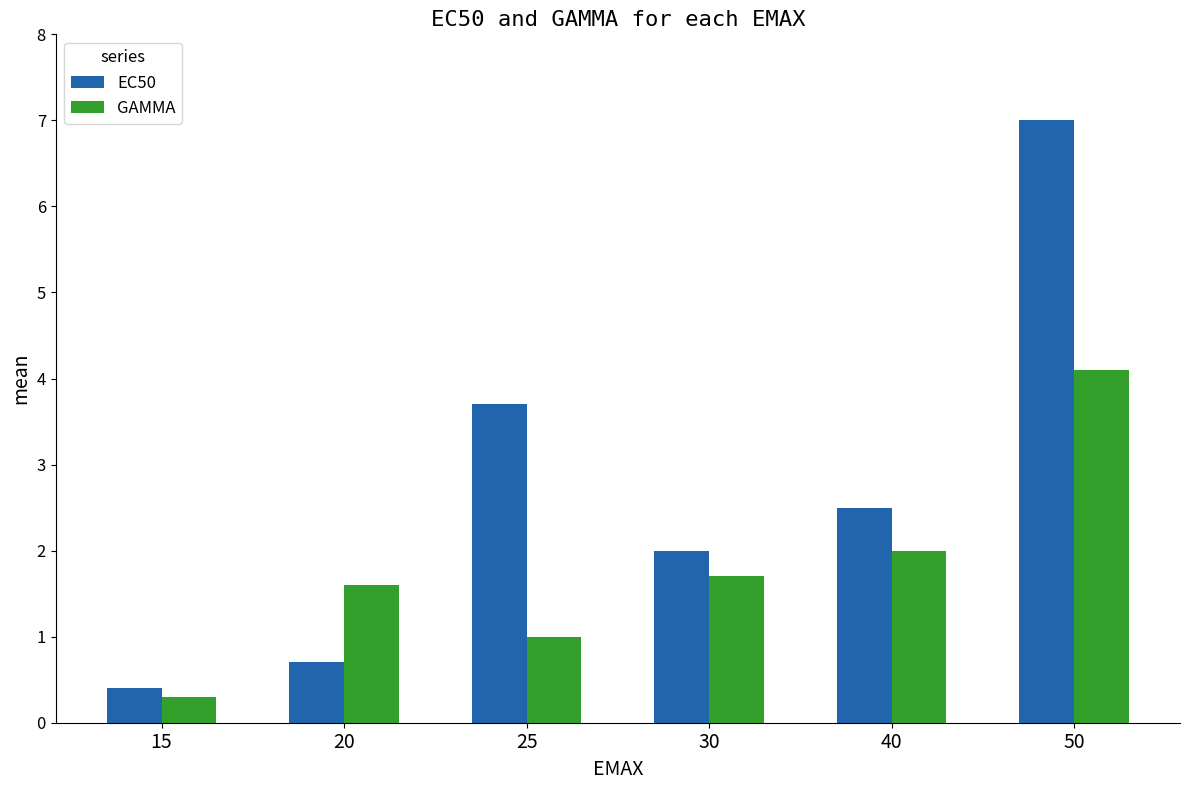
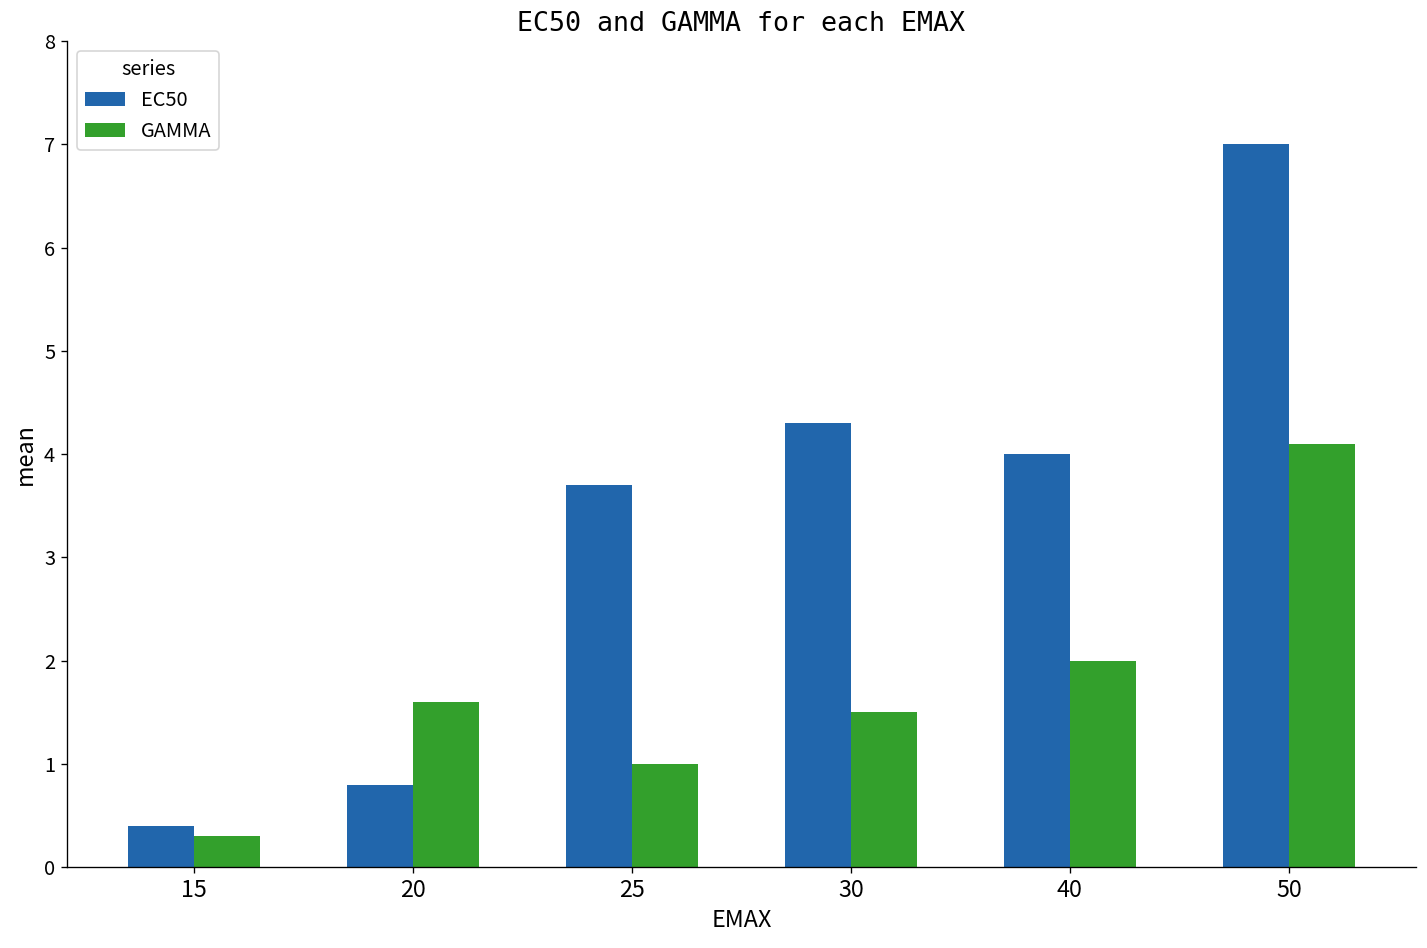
  {
    "EC50": {
      "15": 0.4,
-     "20": 0.7,
+     "20": 0.8,
      "25": 3.7,
-     "30": 2.0,
-     "40": 2.5,
+     "30": 4.3,
+     "40": 4.0,
      "50": 7.0
    },
    "GAMMA": {
      "15": 0.3,
      "20": 1.6,
      "25": 1.0,
-     "30": 1.7,
+     "30": 1.5,
      "40": 2.0,
      "50": 4.1
    }
  }
